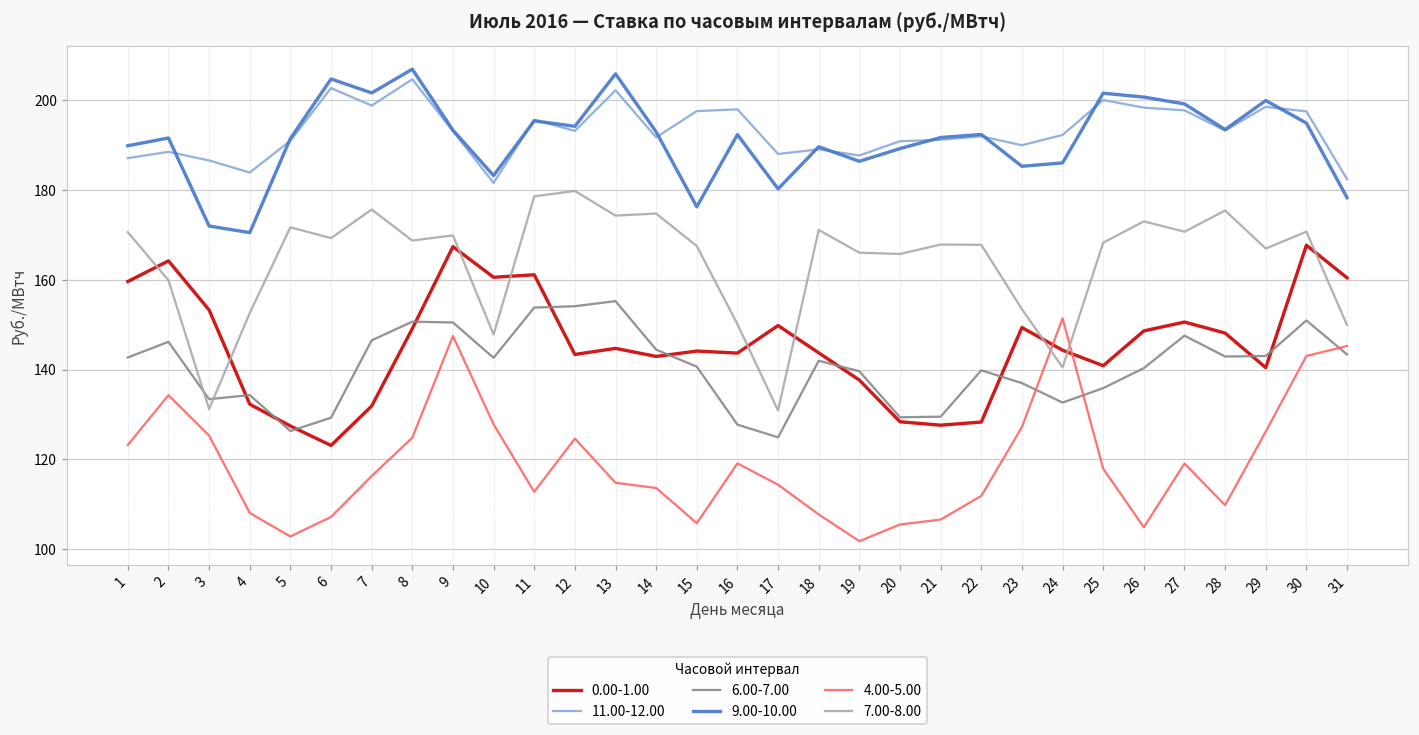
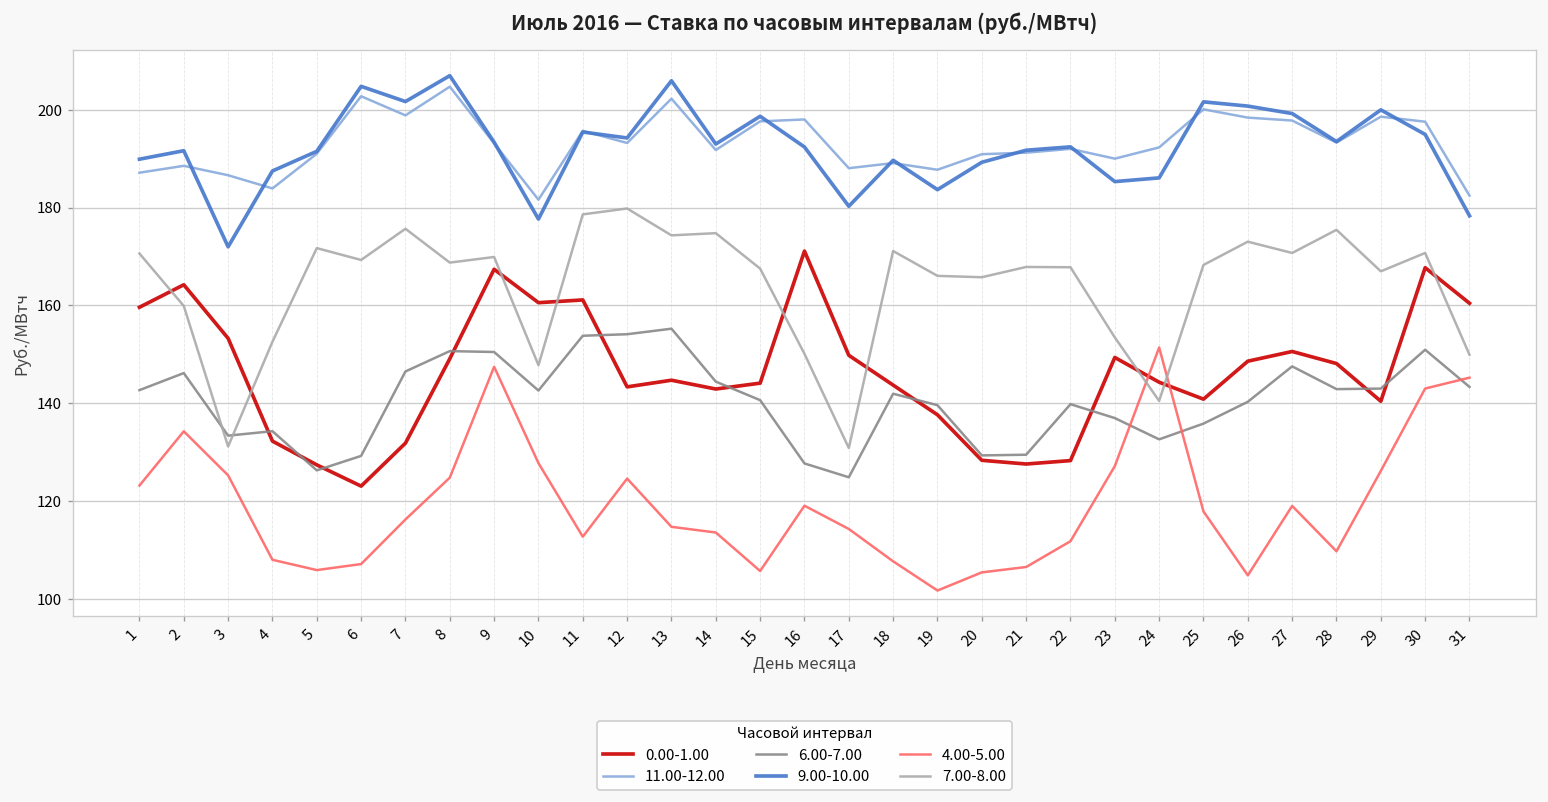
  {
    "0.00-1.00": {
      "1": 160,
      "2": 164,
      "3": 153,
      "4": 132,
      "5": 127,
      "6": 123,
      "7": 132,
      "8": 149,
      "9": 167,
      "10": 161,
      "11": 161,
      "12": 143,
      "13": 145,
      "14": 143,
      "15": 144,
-     "16": 144,
+     "16": 171,
      "17": 150,
      "18": 144,
      "19": 138,
      "20": 128,
      "21": 128,
      "22": 128,
      "23": 149,
      "24": 144,
      "25": 141,
      "26": 149,
      "27": 151,
      "28": 148,
      "29": 140,
      "30": 168,
      "31": 160
    },
    "11.00-12.00": {
      "1": 187,
      "2": 189,
      "3": 187,
      "4": 184,
      "6": 203,
      "7": 199,
      "8": 205,
      "10": 182,
      "12": 193,
      "13": 202,
      "14": 192,
      "15": 198,
      "16": 198,
      "17": 188,
      "19": 188,
      "20": 191,
      "23": 190,
      "24": 192,
      "25": 200,
      "26": 198,
      "27": 198,
      "29": 199,
      "30": 198,
      "31": 182
    },
    "9.00-10.00": {
      "1": 190,
      "2": 192,
      "3": 172,
-     "4": 171,
+     "4": 187,
      "6": 205,
      "7": 202,
      "8": 207,
-     "10": 183,
+     "10": 178,
      "12": 194,
      "13": 206,
      "14": 193,
-     "15": 176,
+     "15": 199,
      "16": 192,
      "17": 180,
-     "19": 186,
+     "19": 184,
      "20": 189,
      "23": 185,
      "24": 186,
      "25": 202,
      "26": 201,
      "27": 199,
      "29": 200,
      "30": 195,
      "31": 178
    },
    "4.00-5.00": {
      "1": 123,
      "2": 134,
      "3": 125,
      "4": 108,
-     "5": 103,
+     "5": 106,
      "6": 107,
      "7": 116,
      "8": 125,
      "9": 147,
      "10": 128,
      "11": 113,
      "12": 125,
      "13": 115,
      "14": 114,
      "15": 106,
      "16": 119,
      "17": 114,
      "18": 108,
      "19": 102,
      "20": 105,
      "21": 107,
      "22": 112,
      "23": 127,
      "24": 151,
      "25": 118,
      "26": 105,
      "27": 119,
      "28": 110,
      "29": 126,
      "30": 143,
      "31": 145
    }
  }
